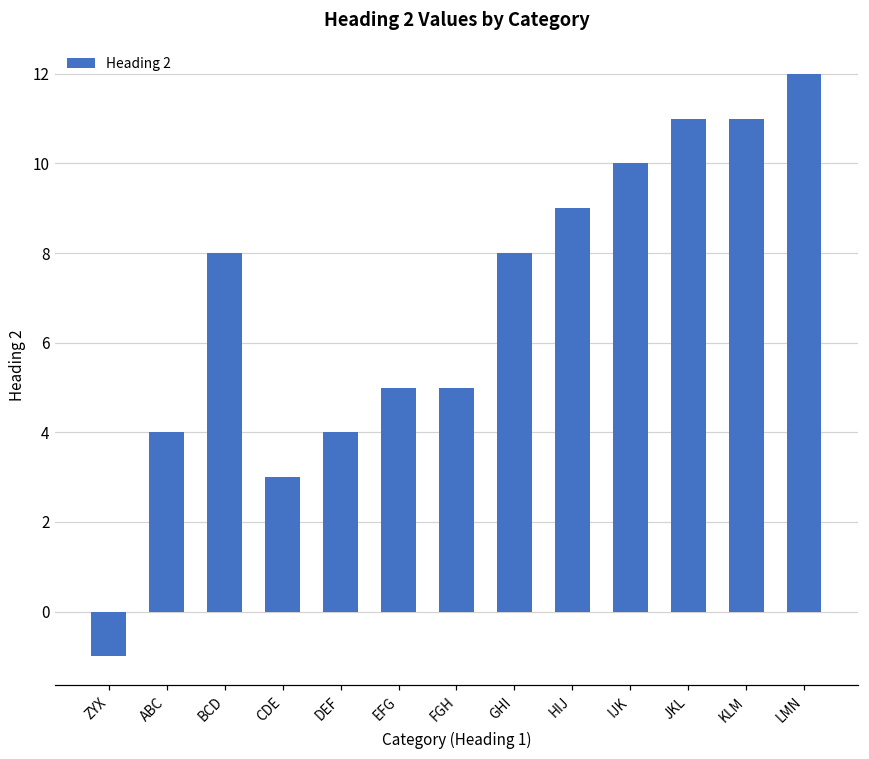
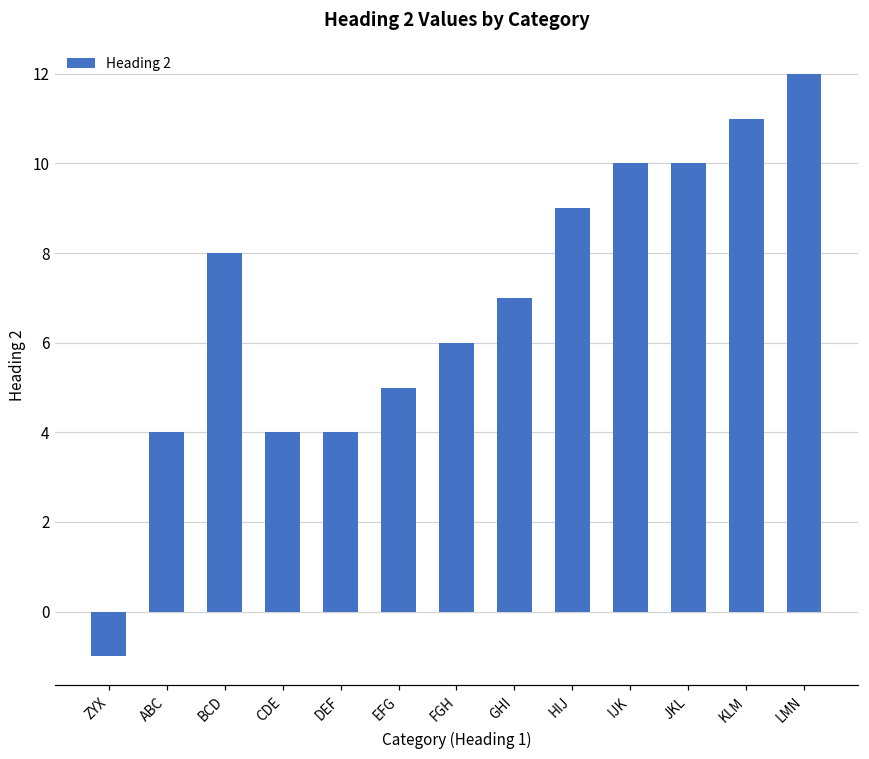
  {
    "ZYX": -1,
    "ABC": 4,
    "BCD": 8,
-   "CDE": 3,
+   "CDE": 4,
    "DEF": 4,
    "EFG": 5,
-   "FGH": 5,
-   "GHI": 8,
+   "FGH": 6,
+   "GHI": 7,
    "HIJ": 9,
    "IJK": 10,
-   "JKL": 11,
+   "JKL": 10,
    "KLM": 11,
    "LMN": 12
  }
